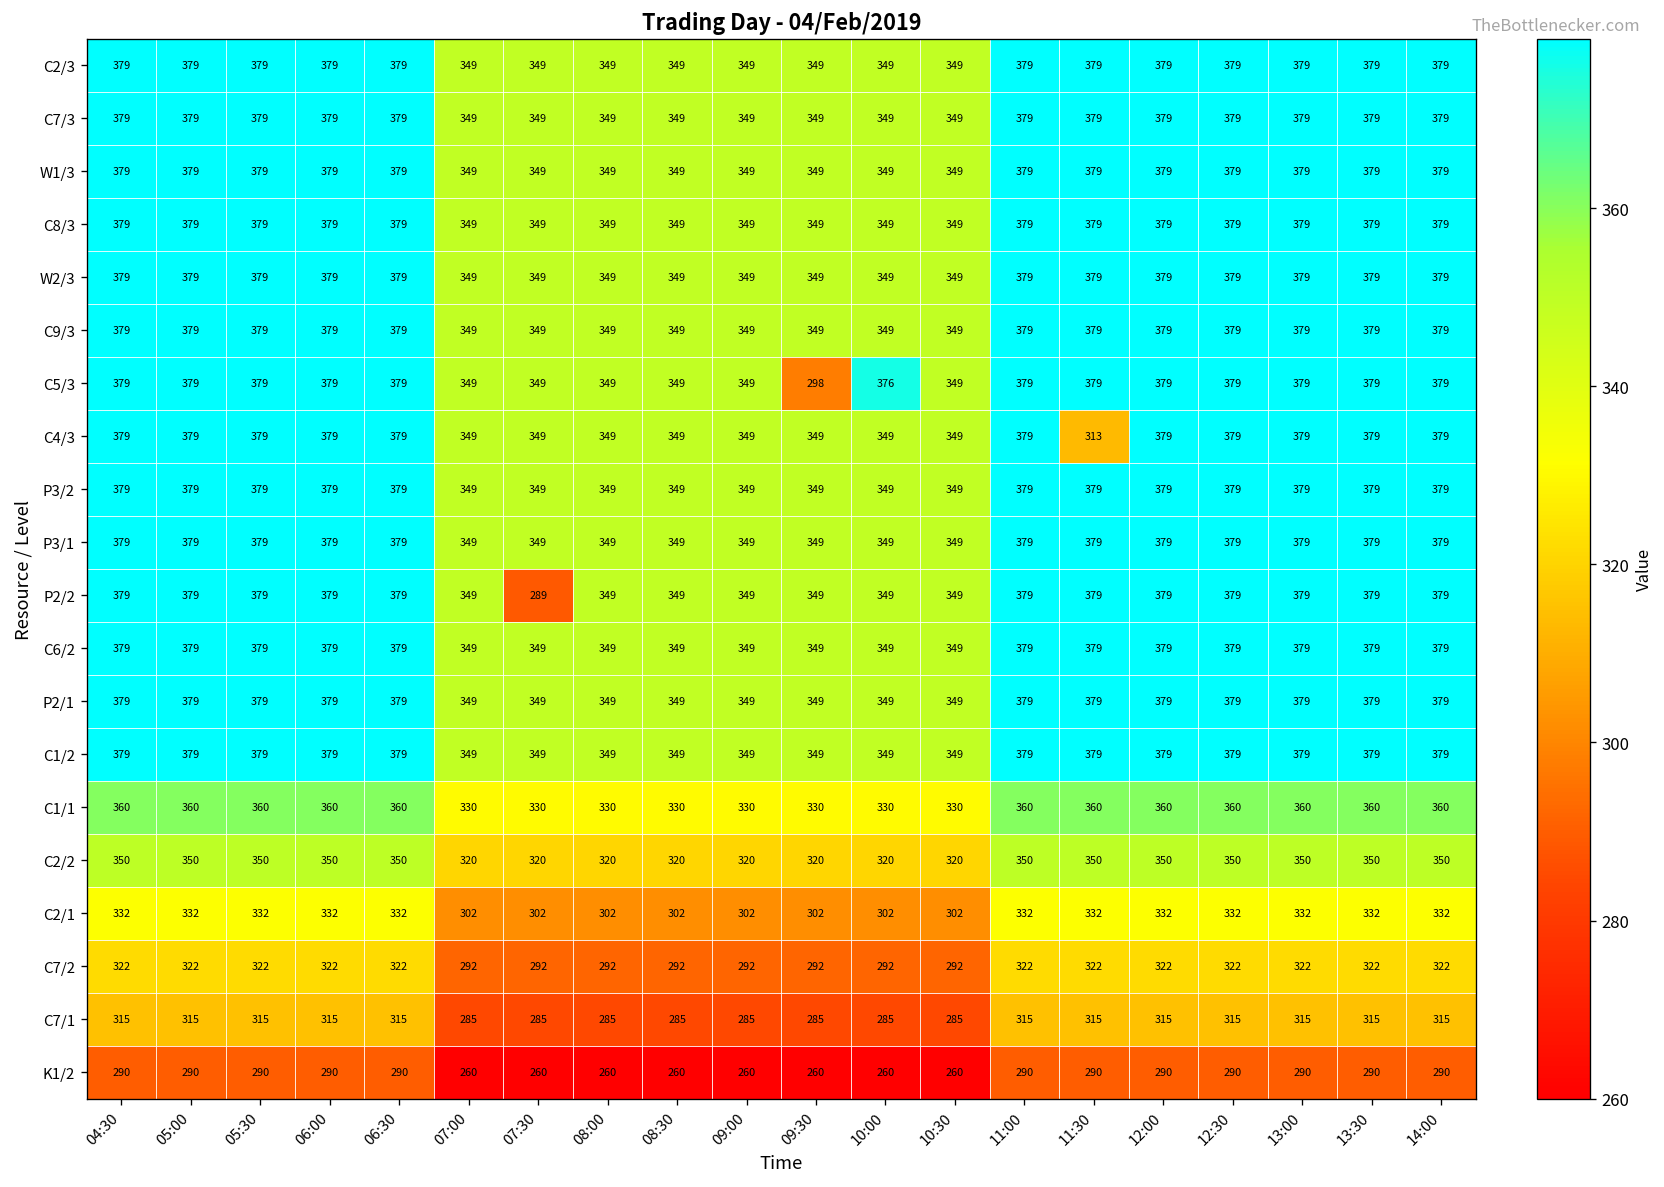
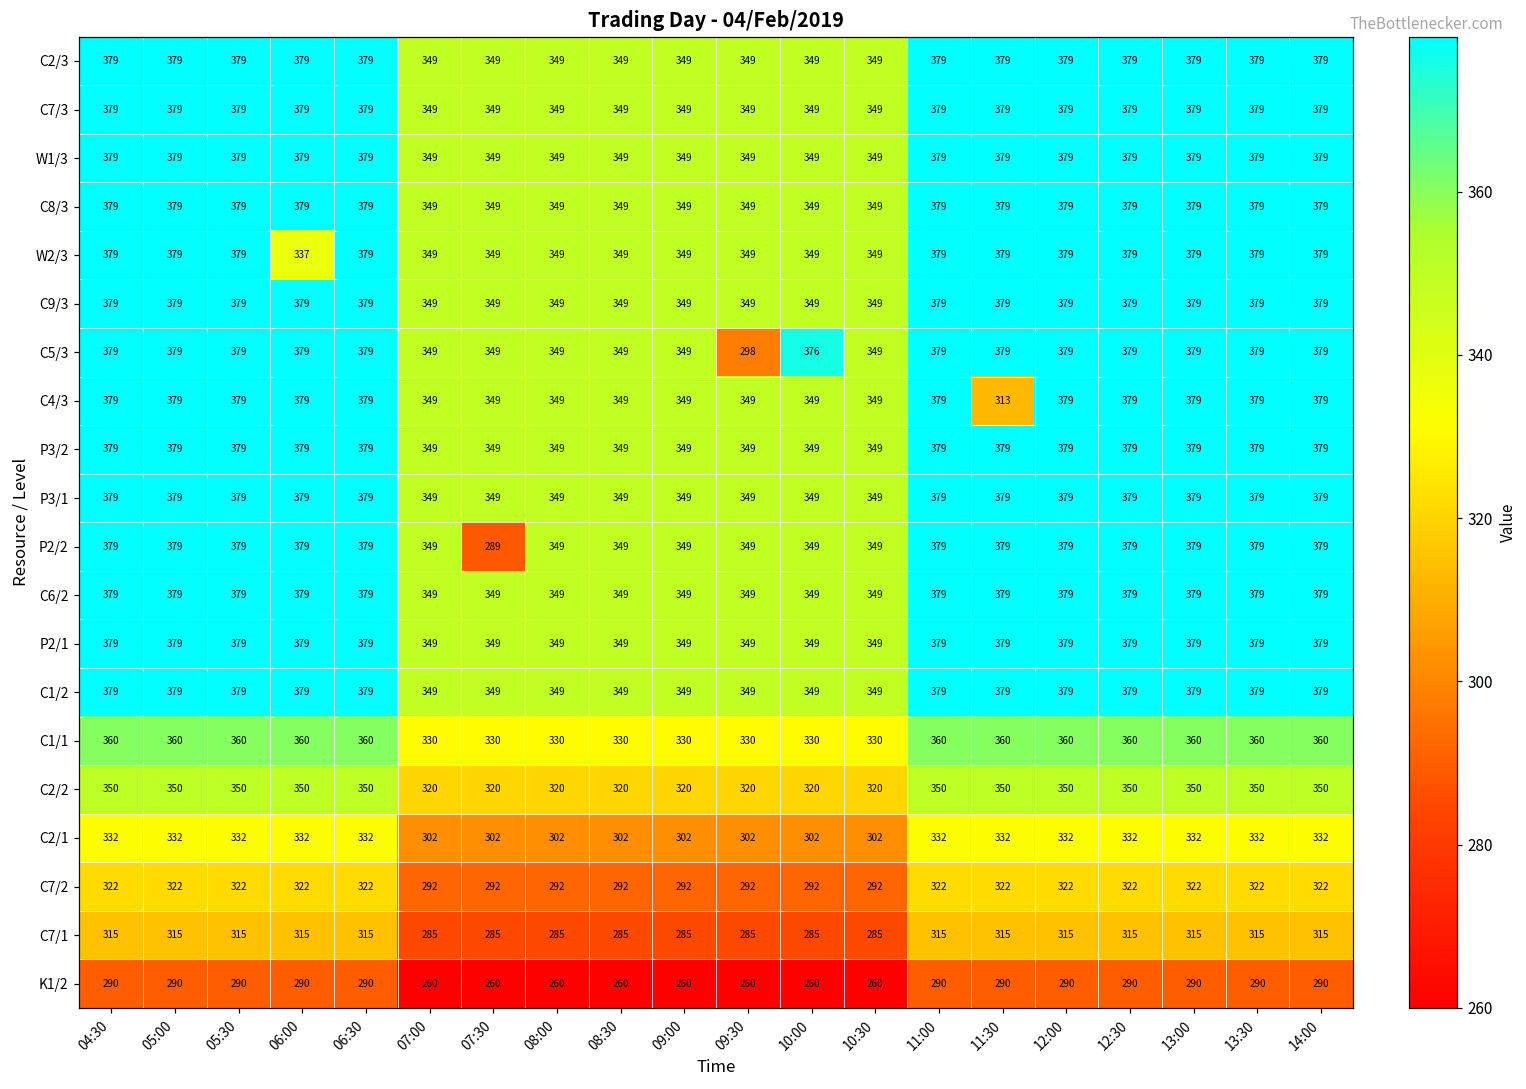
  {
    "W2/3": {
      "04:30": 379,
      "05:00": 379,
      "05:30": 379,
-     "06:00": 379,
+     "06:00": 337,
      "06:30": 379,
      "07:00": 349,
      "07:30": 349,
      "08:00": 349,
      "08:30": 349,
      "09:00": 349,
      "09:30": 349,
      "10:00": 349,
      "10:30": 349,
      "11:00": 379,
      "11:30": 379,
      "12:00": 379,
      "12:30": 379,
      "13:00": 379,
      "13:30": 379,
      "14:00": 379
    }
  }
